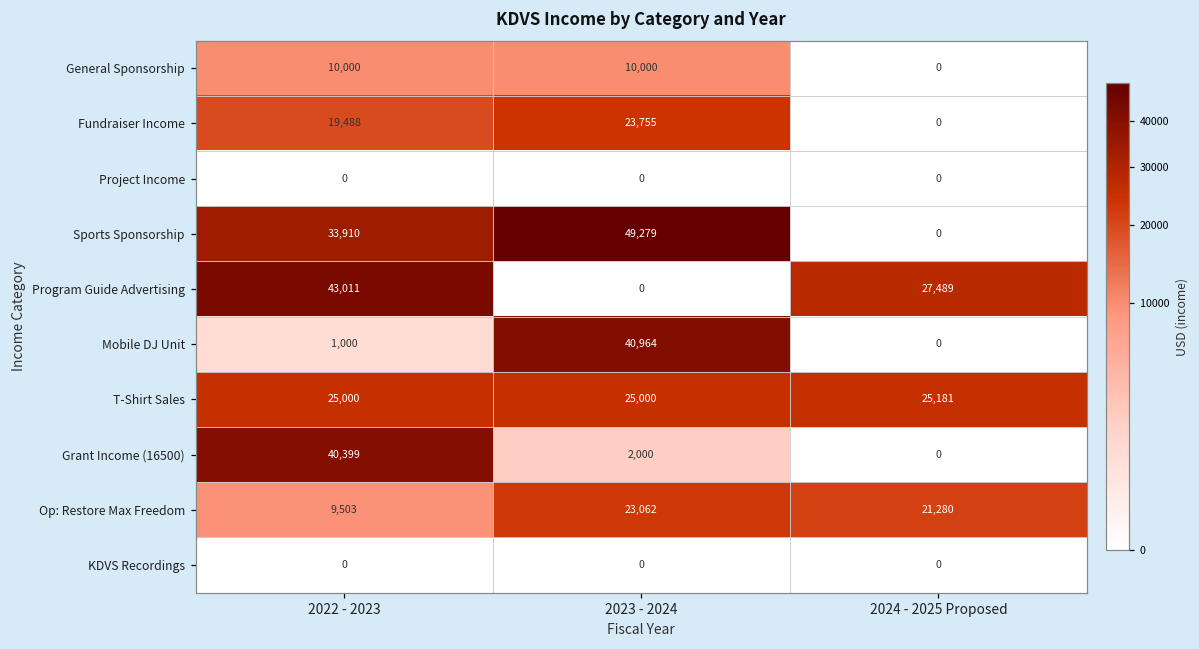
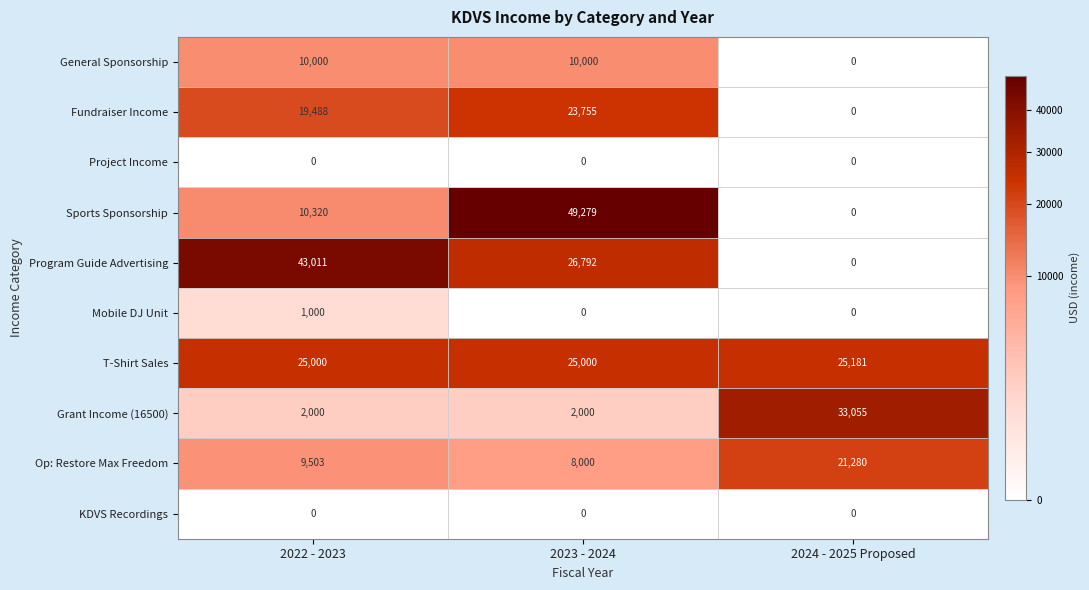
  {
    "General Sponsorship": {
      "2022 - 2023": "10,000",
      "2023 - 2024": "10,000",
      "2024 - 2025 Proposed": "0"
    },
    "Fundraiser Income": {
      "2022 - 2023": "19,488",
      "2023 - 2024": "23,755",
      "2024 - 2025 Proposed": "0"
    },
    "Project Income": {
      "2022 - 2023": "0",
      "2023 - 2024": "0",
      "2024 - 2025 Proposed": "0"
    },
    "Sports Sponsorship": {
-     "2022 - 2023": "33,910",
+     "2022 - 2023": "10,320",
      "2023 - 2024": "49,279",
      "2024 - 2025 Proposed": "0"
    },
    "Program Guide Advertising": {
      "2022 - 2023": "43,011",
-     "2023 - 2024": "0",
-     "2024 - 2025 Proposed": "27,489"
+     "2023 - 2024": "26,792",
+     "2024 - 2025 Proposed": "0"
    },
    "Mobile DJ Unit": {
      "2022 - 2023": "1,000",
-     "2023 - 2024": "40,964",
+     "2023 - 2024": "0",
      "2024 - 2025 Proposed": "0"
    },
    "T-Shirt Sales": {
      "2022 - 2023": "25,000",
      "2023 - 2024": "25,000",
      "2024 - 2025 Proposed": "25,181"
    },
    "Grant Income (16500)": {
-     "2022 - 2023": "40,399",
+     "2022 - 2023": "2,000",
      "2023 - 2024": "2,000",
-     "2024 - 2025 Proposed": "0"
+     "2024 - 2025 Proposed": "33,055"
    },
    "Op: Restore Max Freedom": {
      "2022 - 2023": "9,503",
-     "2023 - 2024": "23,062",
+     "2023 - 2024": "8,000",
      "2024 - 2025 Proposed": "21,280"
    },
    "KDVS Recordings": {
      "2022 - 2023": "0",
      "2023 - 2024": "0",
      "2024 - 2025 Proposed": "0"
    }
  }
